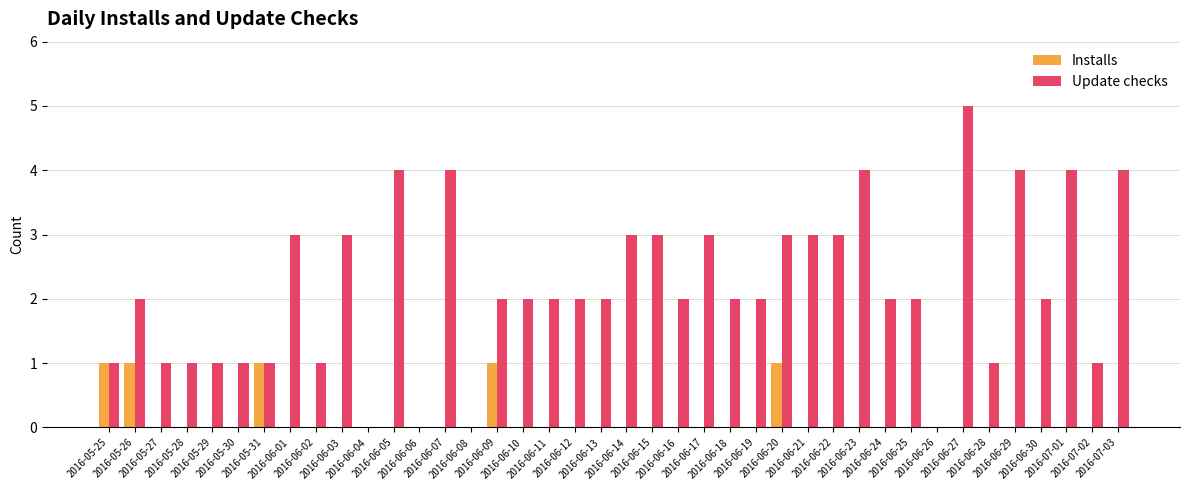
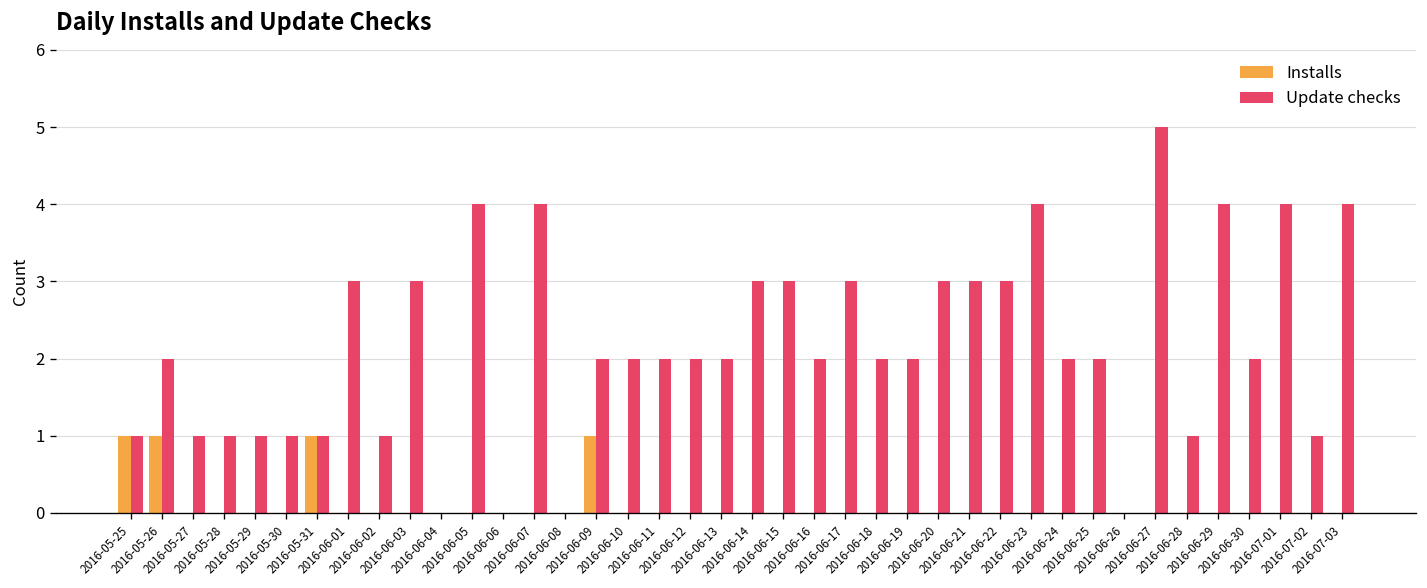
  {
    "Installs": {
      "2016-05-25": 1,
      "2016-05-26": 1,
      "2016-05-27": 0,
      "2016-05-28": 0,
      "2016-05-29": 0,
      "2016-05-30": 0,
      "2016-05-31": 1,
      "2016-06-01": 0,
      "2016-06-02": 0,
      "2016-06-03": 0,
      "2016-06-04": 0,
      "2016-06-05": 0,
      "2016-06-06": 0,
      "2016-06-07": 0,
      "2016-06-08": 0,
      "2016-06-09": 1,
      "2016-06-10": 0,
      "2016-06-11": 0,
      "2016-06-12": 0,
      "2016-06-13": 0,
      "2016-06-14": 0,
      "2016-06-15": 0,
      "2016-06-16": 0,
      "2016-06-17": 0,
      "2016-06-18": 0,
      "2016-06-19": 0,
-     "2016-06-20": 1,
+     "2016-06-20": 0,
      "2016-06-21": 0,
      "2016-06-22": 0,
      "2016-06-23": 0,
      "2016-06-24": 0,
      "2016-06-25": 0,
      "2016-06-26": 0,
      "2016-06-27": 0,
      "2016-06-28": 0,
      "2016-06-29": 0,
      "2016-06-30": 0,
      "2016-07-01": 0,
      "2016-07-02": 0,
      "2016-07-03": 0
    },
    "Update checks": {
      "2016-05-25": 1,
      "2016-05-26": 2,
      "2016-05-27": 1,
      "2016-05-28": 1,
      "2016-05-29": 1,
      "2016-05-30": 1,
      "2016-05-31": 1,
      "2016-06-01": 3,
      "2016-06-02": 1,
      "2016-06-03": 3,
      "2016-06-04": 0,
      "2016-06-05": 4,
      "2016-06-06": 0,
      "2016-06-07": 4,
      "2016-06-08": 0,
      "2016-06-09": 2,
      "2016-06-10": 2,
      "2016-06-11": 2,
      "2016-06-12": 2,
      "2016-06-13": 2,
      "2016-06-14": 3,
      "2016-06-15": 3,
      "2016-06-16": 2,
      "2016-06-17": 3,
      "2016-06-18": 2,
      "2016-06-19": 2,
      "2016-06-20": 3,
      "2016-06-21": 3,
      "2016-06-22": 3,
      "2016-06-23": 4,
      "2016-06-24": 2,
      "2016-06-25": 2,
      "2016-06-26": 0,
      "2016-06-27": 5,
      "2016-06-28": 1,
      "2016-06-29": 4,
      "2016-06-30": 2,
      "2016-07-01": 4,
      "2016-07-02": 1,
      "2016-07-03": 4
    }
  }
